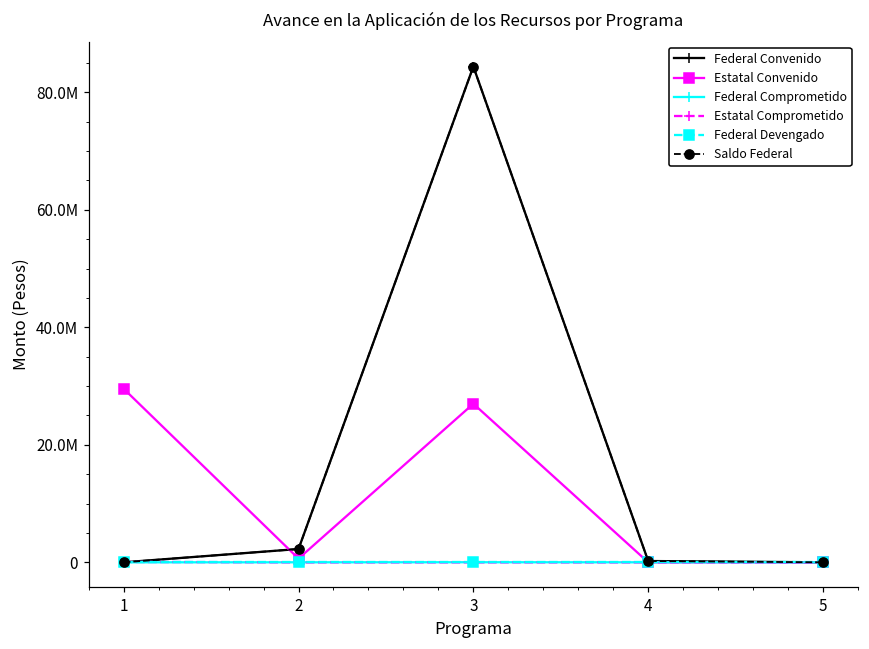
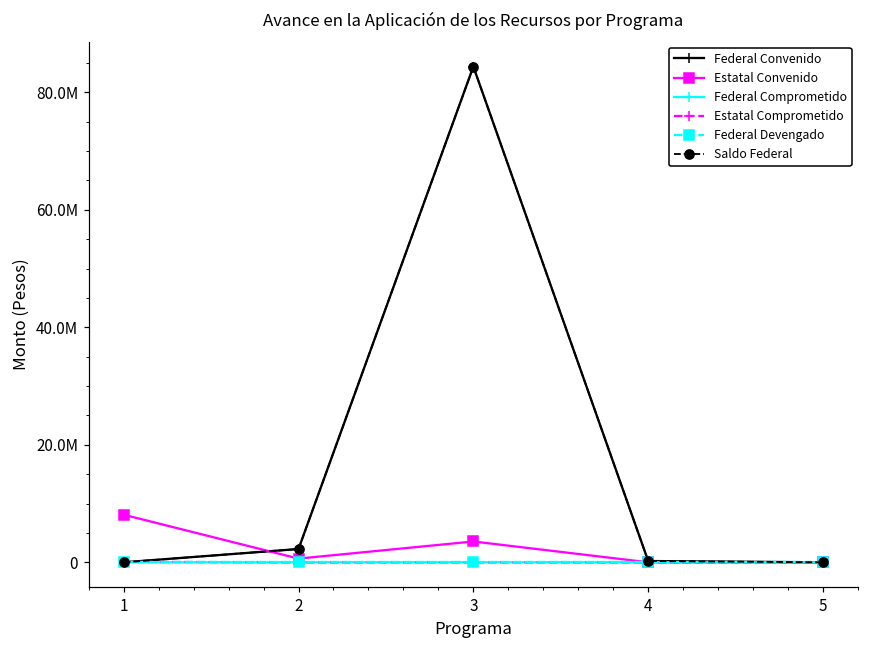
  {
    "Estatal Convenido": {
-     "1": 30000000,
+     "1": 8000000,
      "2": 1000000,
-     "3": 27000000
+     "3": 4000000
    },
    "Federal Devengado": {
      "2": 0,
      "3": 0
    }
  }
